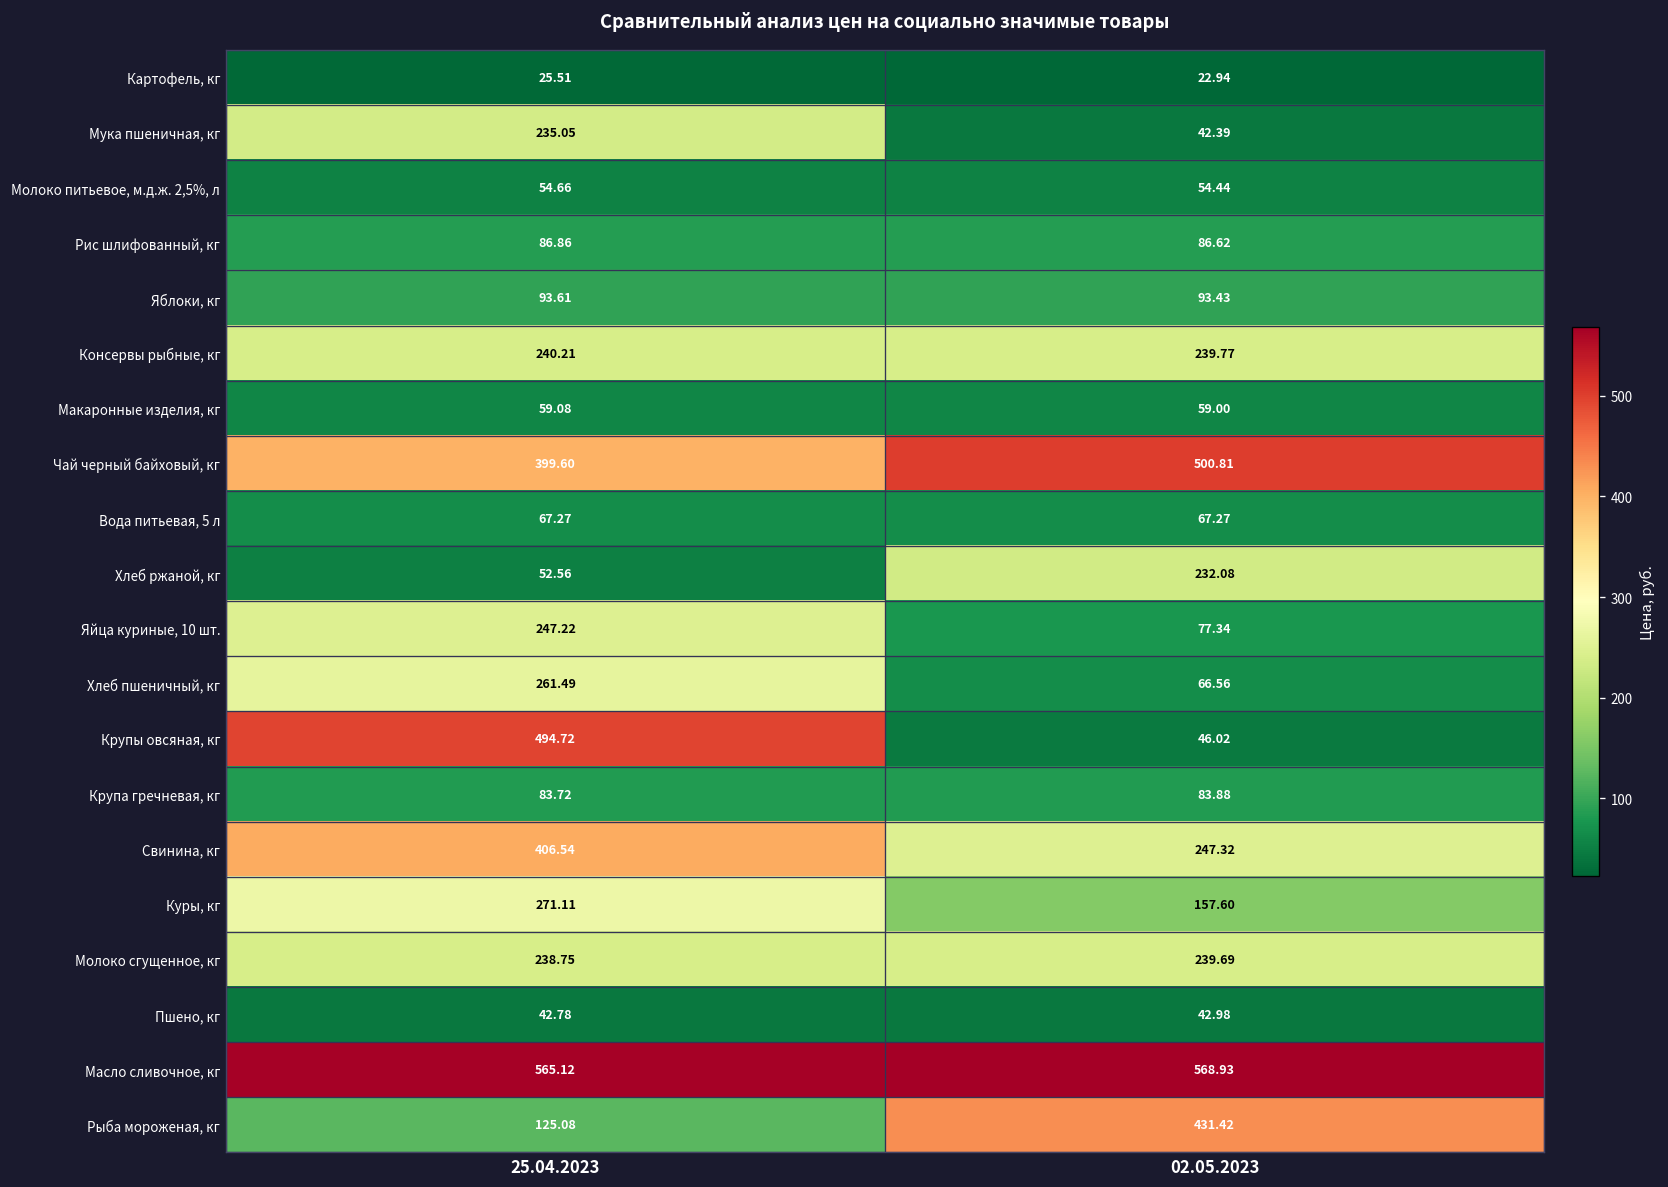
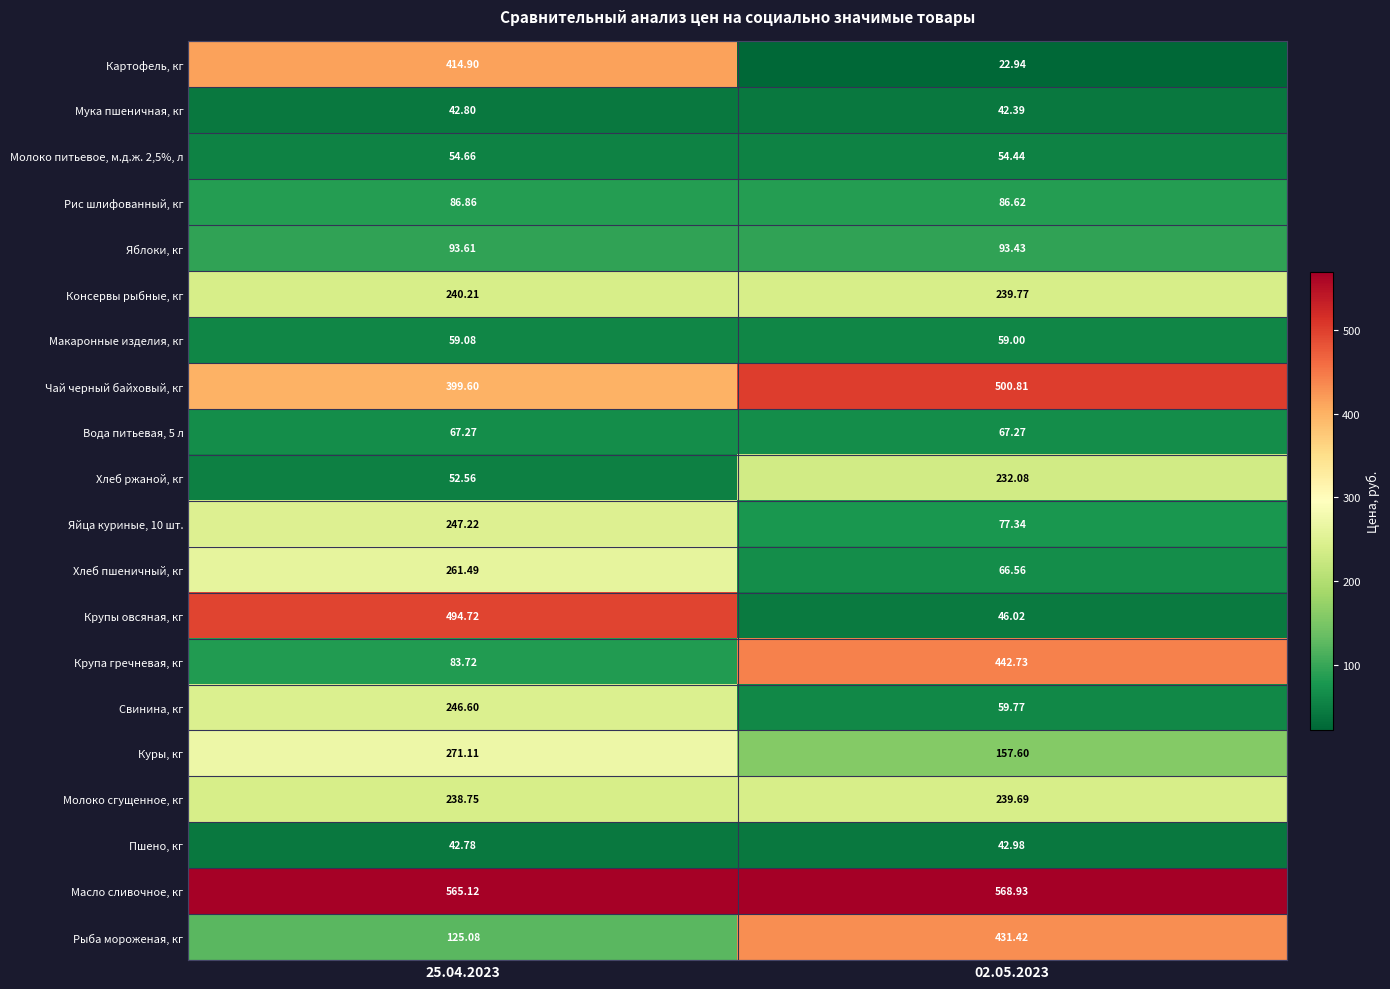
  {
    "Картофель, кг": {
-     "25.04.2023": 25.51,
+     "25.04.2023": 414.90,
      "02.05.2023": 22.94
    },
    "Мука пшеничная, кг": {
-     "25.04.2023": 235.05,
+     "25.04.2023": 42.80,
      "02.05.2023": 42.39
    },
    "Молоко питьевое, м.д.ж. 2,5%, л": {
      "25.04.2023": 54.66,
      "02.05.2023": 54.44
    },
    "Рис шлифованный, кг": {
      "25.04.2023": 86.86,
      "02.05.2023": 86.62
    },
    "Яблоки, кг": {
      "25.04.2023": 93.61,
      "02.05.2023": 93.43
    },
    "Консервы рыбные, кг": {
      "25.04.2023": 240.21,
      "02.05.2023": 239.77
    },
    "Макаронные изделия, кг": {
      "25.04.2023": 59.08,
      "02.05.2023": 59.00
    },
    "Чай черный байховый, кг": {
      "25.04.2023": 399.60,
      "02.05.2023": 500.81
    },
    "Вода питьевая, 5 л": {
      "25.04.2023": 67.27,
      "02.05.2023": 67.27
    },
    "Хлеб ржаной, кг": {
      "25.04.2023": 52.56,
      "02.05.2023": 232.08
    },
    "Яйца куриные, 10 шт.": {
      "25.04.2023": 247.22,
      "02.05.2023": 77.34
    },
    "Хлеб пшеничный, кг": {
      "25.04.2023": 261.49,
      "02.05.2023": 66.56
    },
    "Крупы овсяная, кг": {
      "25.04.2023": 494.72,
      "02.05.2023": 46.02
    },
    "Крупа гречневая, кг": {
      "25.04.2023": 83.72,
-     "02.05.2023": 83.88
+     "02.05.2023": 442.73
    },
    "Свинина, кг": {
-     "25.04.2023": 406.54,
-     "02.05.2023": 247.32
+     "25.04.2023": 246.60,
+     "02.05.2023": 59.77
    },
    "Куры, кг": {
      "25.04.2023": 271.11,
      "02.05.2023": 157.60
    },
    "Молоко сгущенное, кг": {
      "25.04.2023": 238.75,
      "02.05.2023": 239.69
    },
    "Пшено, кг": {
      "25.04.2023": 42.78,
      "02.05.2023": 42.98
    },
    "Масло сливочное, кг": {
      "25.04.2023": 565.12,
      "02.05.2023": 568.93
    },
    "Рыба мороженая, кг": {
      "25.04.2023": 125.08,
      "02.05.2023": 431.42
    }
  }
